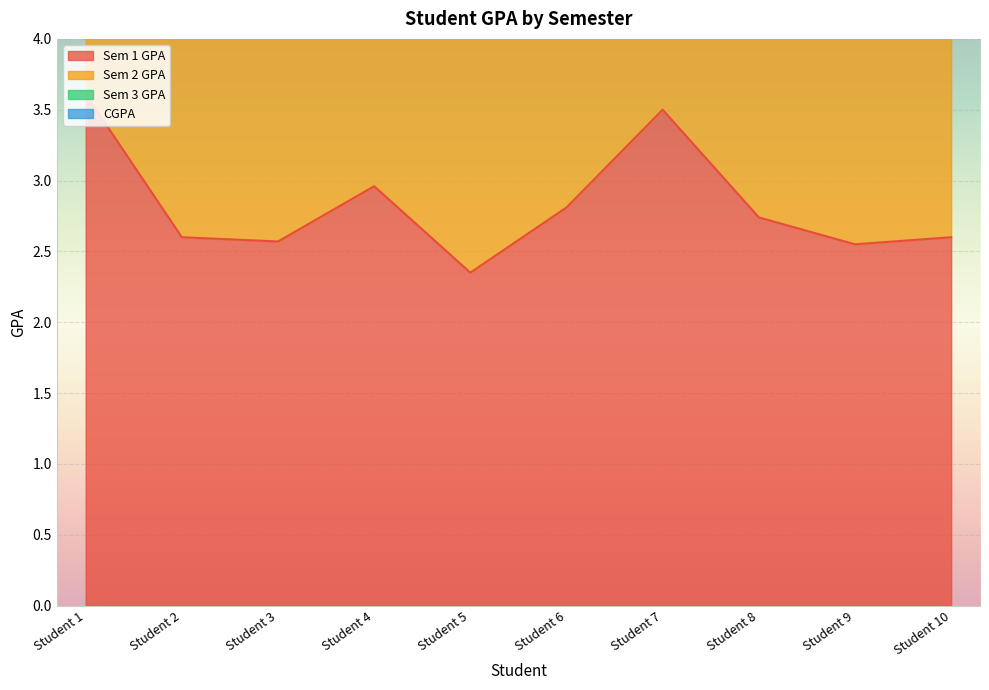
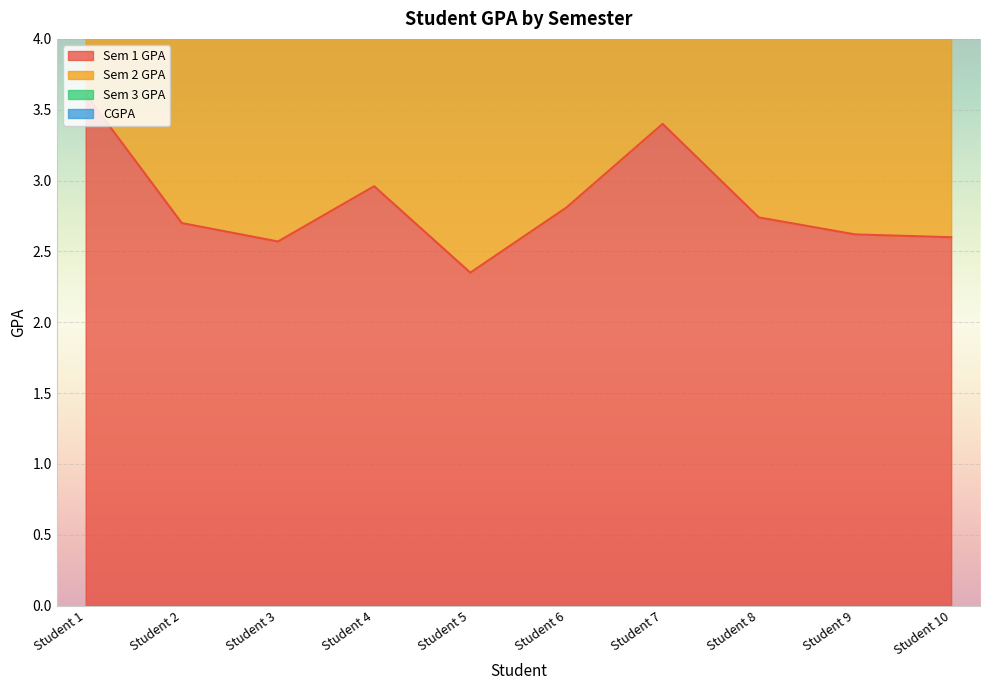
  {
    "Sem 1 GPA": {
-     "Student 2": 2.6,
+     "Student 2": 2.7,
      "Student 3": 2.57,
      "Student 4": 2.96,
      "Student 5": 2.35,
      "Student 6": 2.81,
-     "Student 7": 3.5,
+     "Student 7": 3.4,
      "Student 8": 2.74,
-     "Student 9": 2.55,
+     "Student 9": 2.62,
      "Student 10": 2.60
    }
  }
